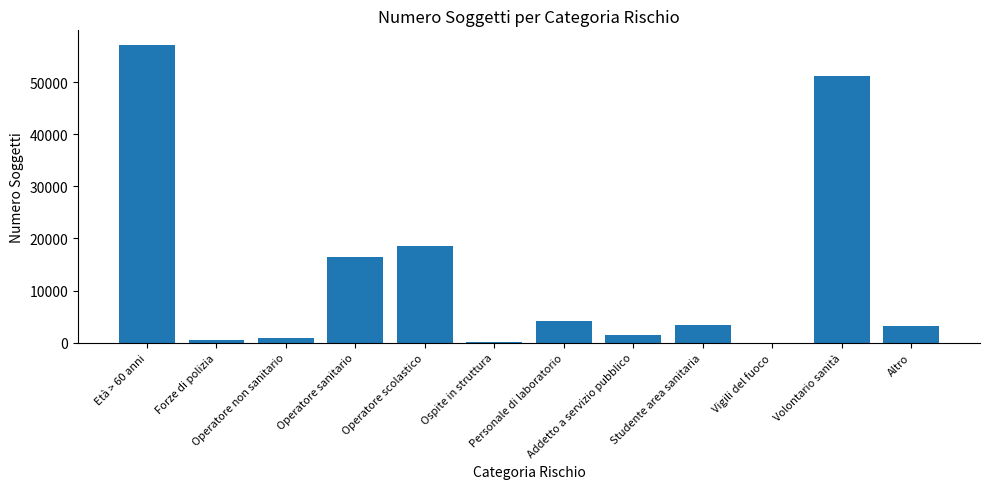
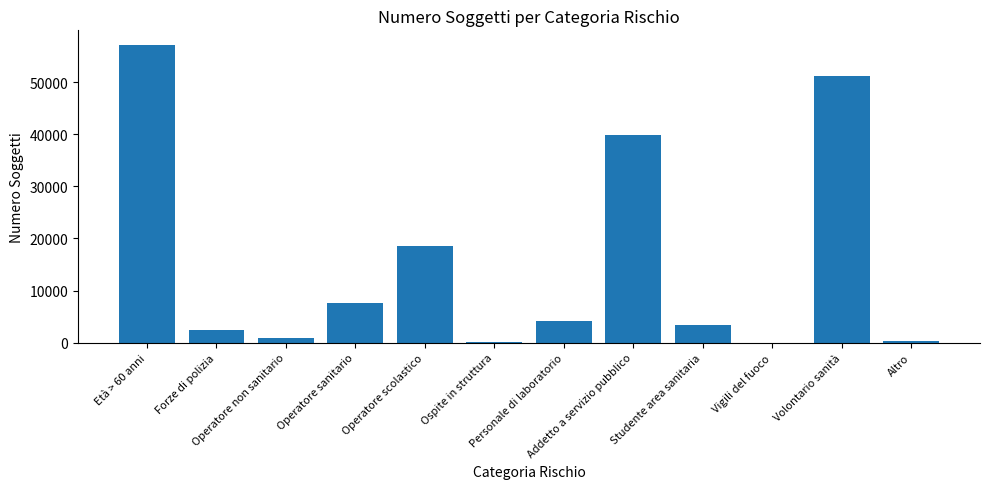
  {
    "Età > 60 anni": 57000,
-   "Forze di polizia": 0,
+   "Forze di polizia": 2000,
    "Operatore non sanitario": 1000,
-   "Operatore sanitario": 16000,
+   "Operatore sanitario": 8000,
    "Operatore scolastico": 19000,
    "Personale di laboratorio": 4000,
-   "Addetto a servizio pubblico": 2000,
+   "Addetto a servizio pubblico": 40000,
    "Studente area sanitaria": 3000,
    "Volontario sanità": 51000,
-   "Altro": 3000
+   "Altro": 0
  }
